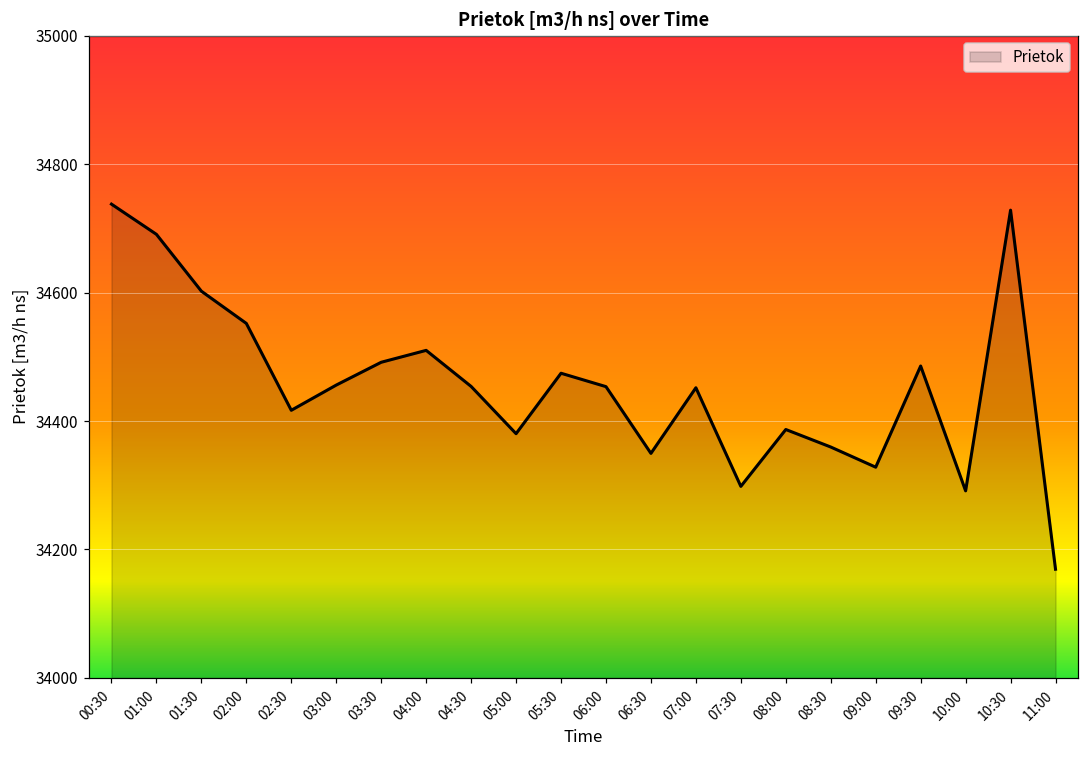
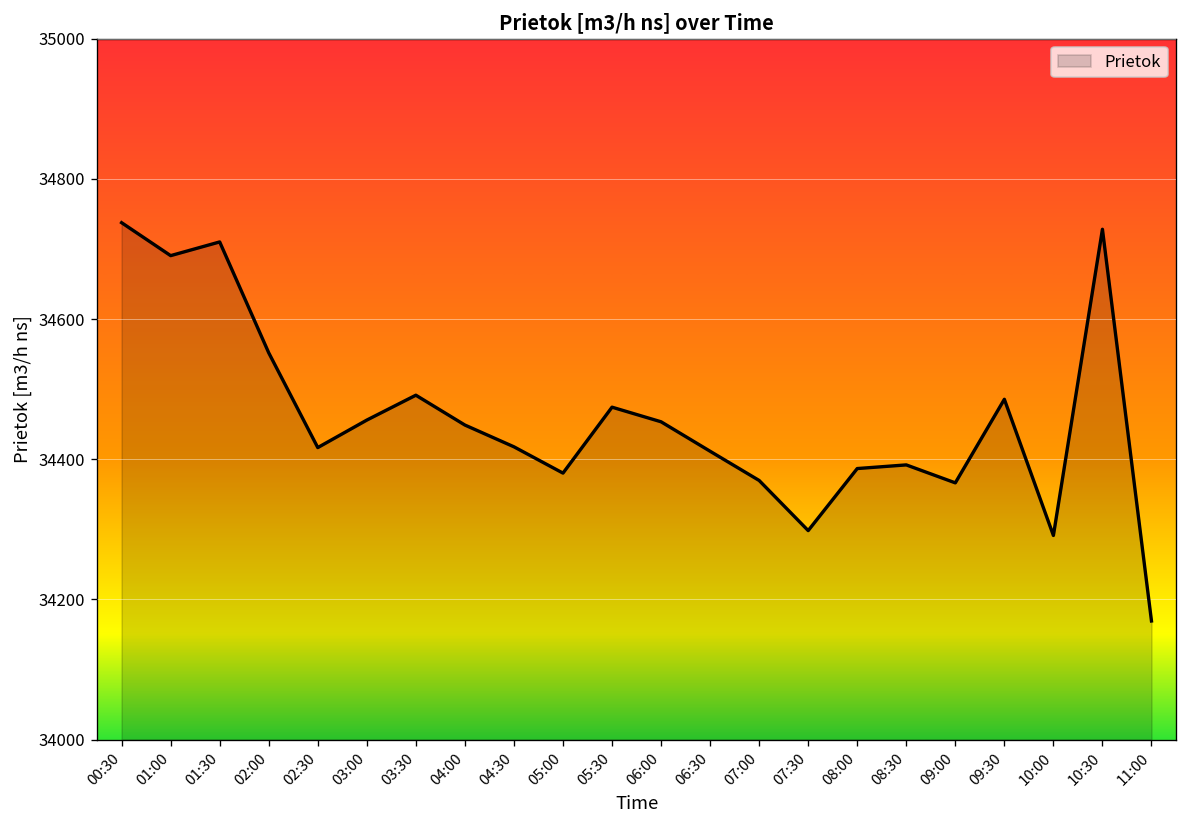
  {
    "00:30": 34740,
    "01:00": 34690,
-   "01:30": 34600,
+   "01:30": 34710,
    "02:00": 34550,
    "02:30": 34420,
    "03:00": 34460,
    "03:30": 34490,
-   "04:00": 34510,
-   "04:30": 34450,
+   "04:00": 34450,
+   "04:30": 34420,
    "05:00": 34380,
    "05:30": 34470,
    "06:00": 34450,
-   "06:30": 34350,
-   "07:00": 34450,
+   "06:30": 34410,
+   "07:00": 34370,
    "07:30": 34300,
    "08:00": 34390,
-   "08:30": 34360,
-   "09:00": 34330,
+   "08:30": 34390,
+   "09:00": 34370,
    "09:30": 34490,
    "10:00": 34290,
    "10:30": 34730,
    "11:00": 34170
  }
